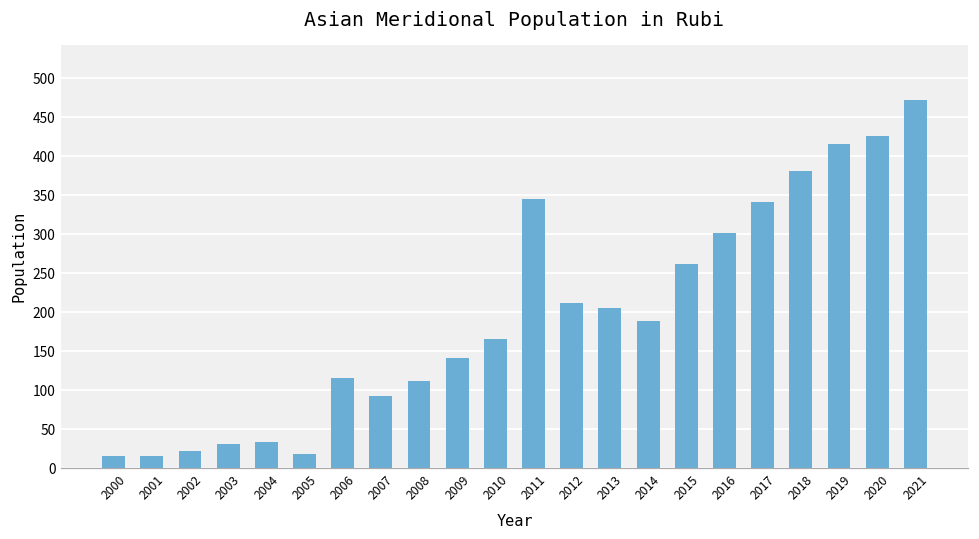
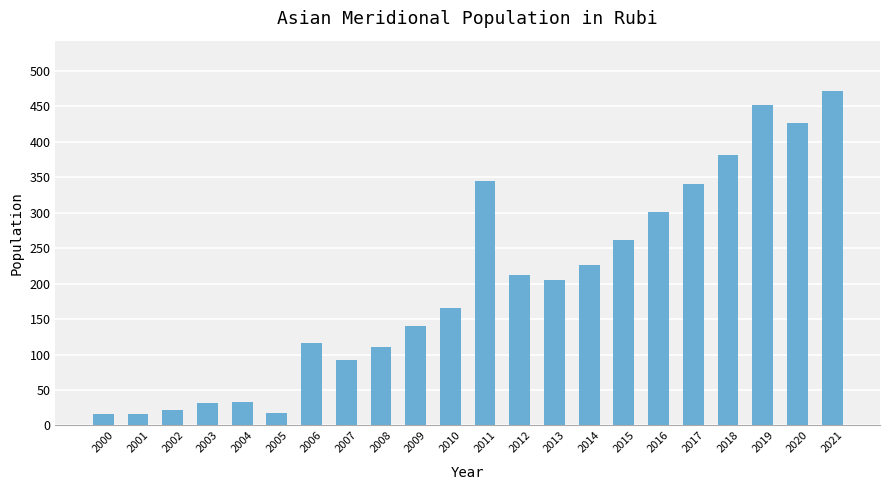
  {
    "2000": 20,
    "2001": 20,
    "2002": 20,
    "2003": 30,
    "2004": 30,
    "2005": 20,
    "2006": 120,
    "2007": 90,
    "2008": 110,
    "2009": 140,
    "2010": 170,
    "2011": 350,
    "2012": 210,
    "2013": 210,
-   "2014": 190,
+   "2014": 230,
    "2015": 260,
    "2016": 300,
    "2017": 340,
    "2018": 380,
-   "2019": 420,
+   "2019": 450,
    "2020": 430,
    "2021": 470
  }
